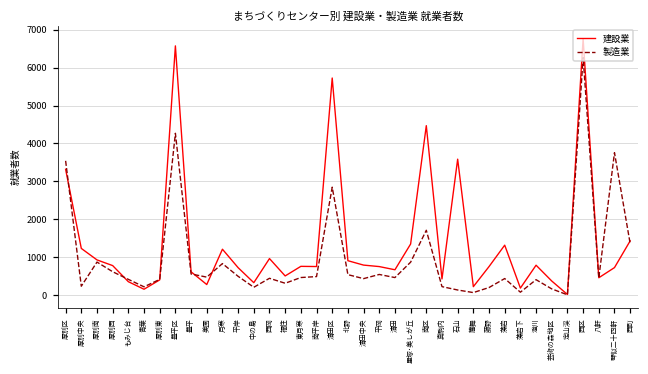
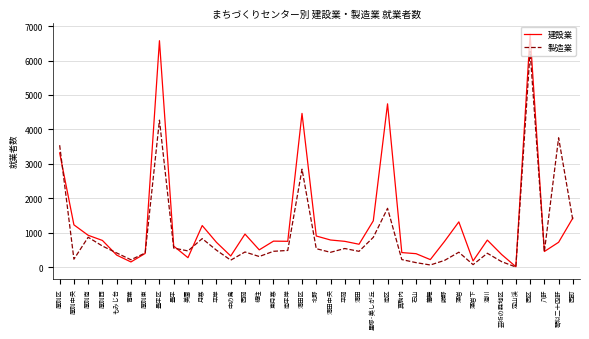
  {
    "建設業": {
      "厚別区": 3300,
      "厚別中央": 1200,
      "厚別西": 800,
      "豊平区": 6600,
      "美園": 300,
      "月寒": 1200,
      "平岸": 700,
      "中の島": 300,
      "西岡": 1000,
      "福住": 500,
      "東月寒": 800,
      "南平岸": 800,
-     "清田区": 5700,
+     "清田区": 4500,
      "北野": 900,
      "清田中央": 800,
      "平岡": 800,
      "清田": 700,
      "里塚･美しが丘": 1300,
-     "南区": 4500,
+     "南区": 4700,
      "真駒内": 400,
-     "石山": 3600,
+     "石山": 400,
      "簾舞": 200,
      "藤野": 800,
      "藻岩": 1300,
      "藻岩下": 200,
      "澄川": 800,
      "芸術の森地区": 400,
      "琴似二十四軒": 700
    },
    "製造業": {
      "厚別区": 3500,
      "厚別中央": 200,
      "厚別西": 600,
      "豊平区": 4300,
      "美園": 500,
      "月寒": 800,
      "平岸": 500,
      "中の島": 200,
      "西岡": 400,
      "福住": 300,
      "東月寒": 500,
      "南平岸": 500,
      "清田区": 2800,
      "北野": 500,
      "清田中央": 400,
      "平岡": 500,
      "清田": 500,
      "里塚･美しが丘": 900,
      "南区": 1700,
      "真駒内": 200,
      "石山": 100,
      "簾舞": 100,
      "藤野": 200,
      "藻岩": 400,
      "藻岩下": 100,
      "澄川": 400,
      "芸術の森地区": 200,
      "琴似二十四軒": 3800
    }
  }
